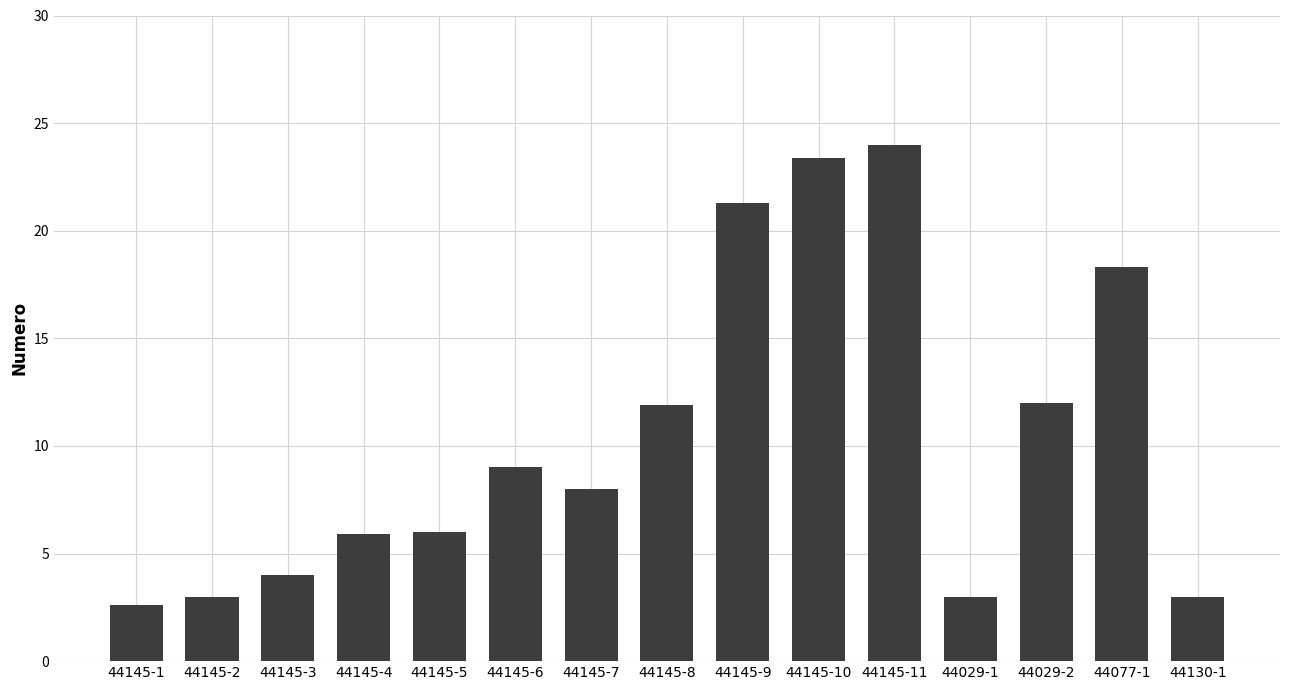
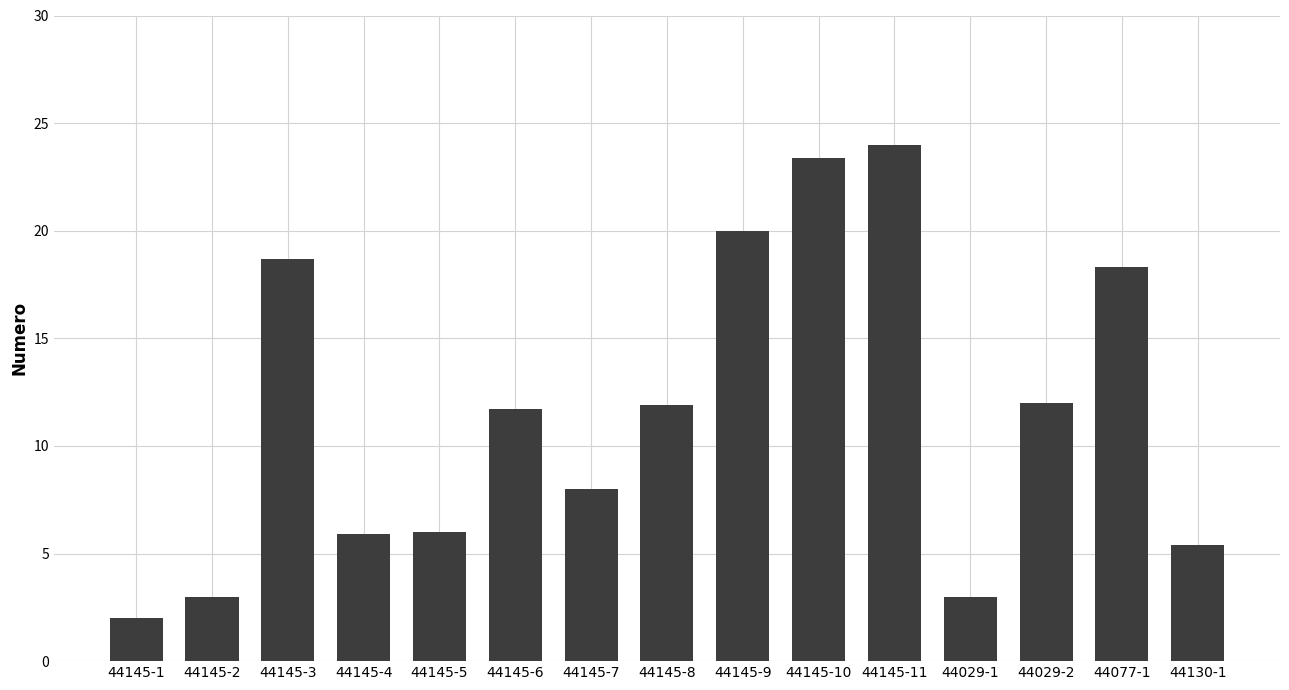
  {
-   "44145-1": 2.6,
+   "44145-1": 2.0,
    "44145-2": 3.0,
-   "44145-3": 4.0,
+   "44145-3": 18.7,
    "44145-4": 5.9,
    "44145-5": 6.0,
-   "44145-6": 9.0,
+   "44145-6": 11.7,
    "44145-7": 8.0,
    "44145-8": 11.9,
-   "44145-9": 21.3,
+   "44145-9": 20.0,
    "44145-10": 23.4,
    "44145-11": 24.0,
    "44029-1": 3.0,
    "44029-2": 12.0,
    "44077-1": 18.3,
-   "44130-1": 3.0
+   "44130-1": 5.4
  }
